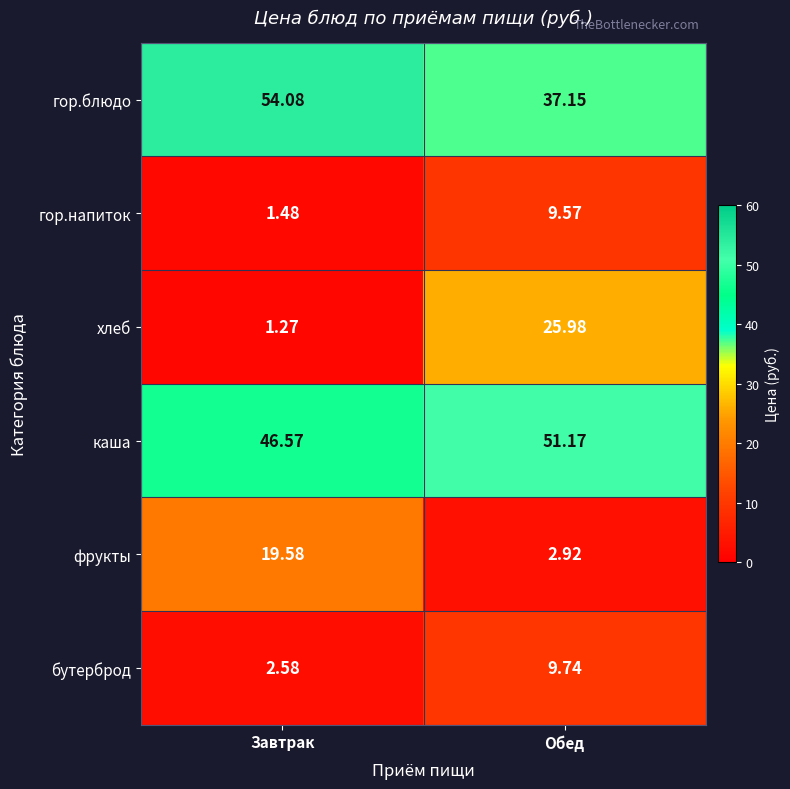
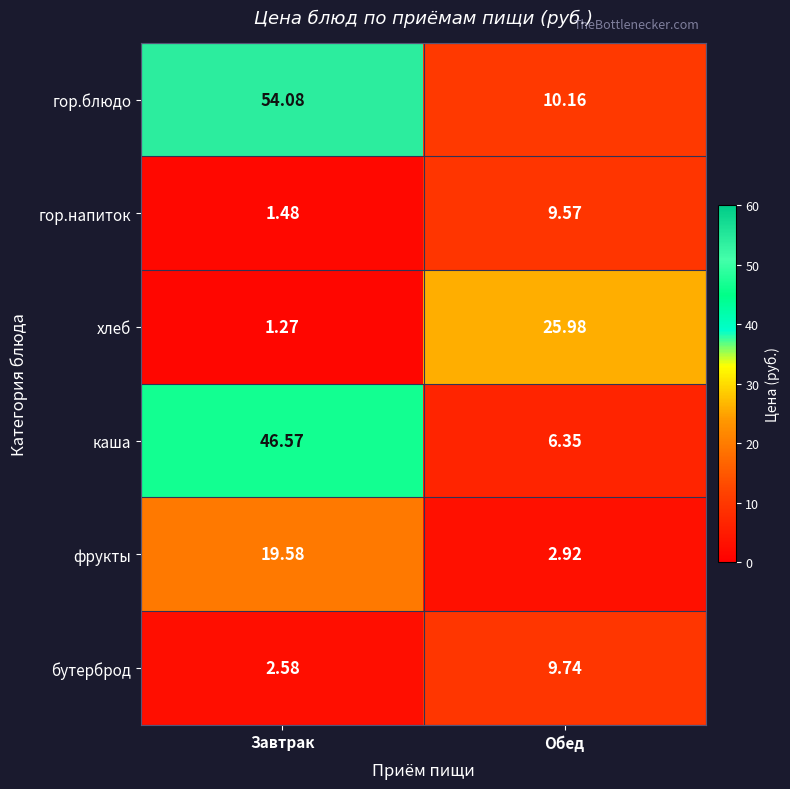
  {
    "гор.блюдо": {
      "Завтрак": 54.08,
-     "Обед": 37.15
+     "Обед": 10.16
    },
    "гор.напиток": {
      "Завтрак": 1.48,
      "Обед": 9.57
    },
    "хлеб": {
      "Завтрак": 1.27,
      "Обед": 25.98
    },
    "каша": {
      "Завтрак": 46.57,
-     "Обед": 51.17
+     "Обед": 6.35
    },
    "фрукты": {
      "Завтрак": 19.58,
      "Обед": 2.92
    },
    "бутерброд": {
      "Завтрак": 2.58,
      "Обед": 9.74
    }
  }
